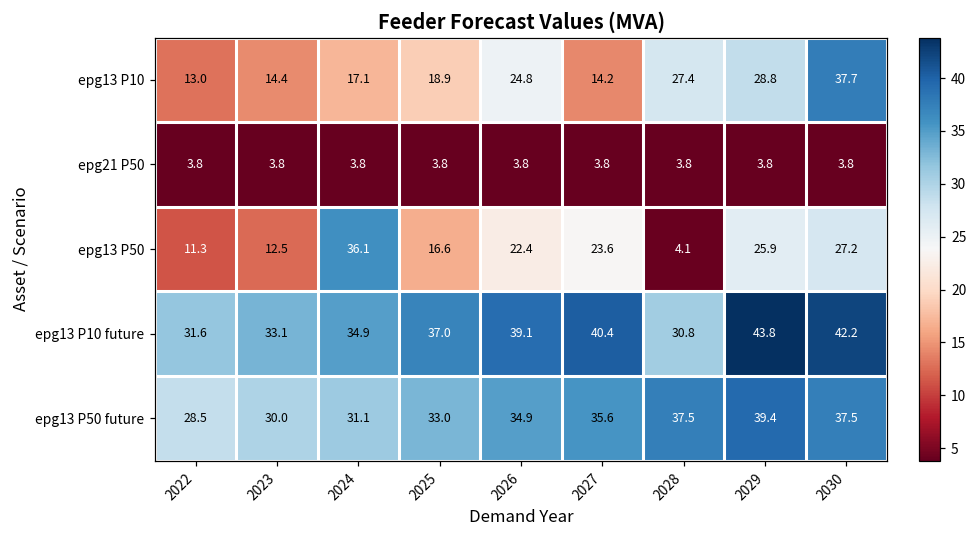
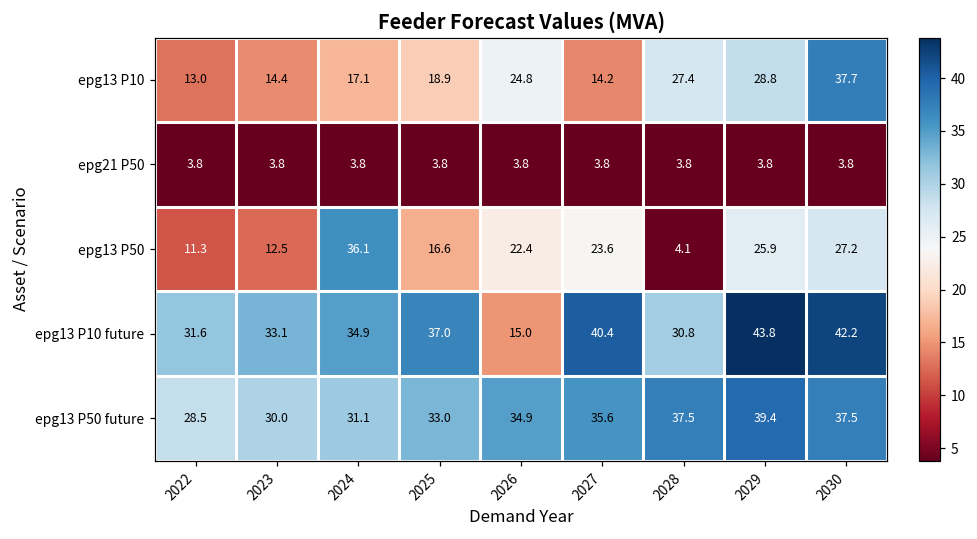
  {
    "epg13 P10": {
      "2022": 13.0,
      "2023": 14.4,
      "2024": 17.1,
      "2025": 18.9,
      "2026": 24.8,
      "2027": 14.2,
      "2028": 27.4,
      "2029": 28.8,
      "2030": 37.7
    },
    "epg21 P50": {
      "2022": 3.8,
      "2023": 3.8,
      "2024": 3.8,
      "2025": 3.8,
      "2026": 3.8,
      "2027": 3.8,
      "2028": 3.8,
      "2029": 3.8,
      "2030": 3.8
    },
    "epg13 P50": {
      "2022": 11.3,
      "2023": 12.5,
      "2024": 36.1,
      "2025": 16.6,
      "2026": 22.4,
      "2027": 23.6,
      "2028": 4.1,
      "2029": 25.9,
      "2030": 27.2
    },
    "epg13 P10 future": {
      "2022": 31.6,
      "2023": 33.1,
      "2024": 34.9,
      "2025": 37.0,
-     "2026": 39.1,
+     "2026": 15.0,
      "2027": 40.4,
      "2028": 30.8,
      "2029": 43.8,
      "2030": 42.2
    },
    "epg13 P50 future": {
      "2022": 28.5,
      "2023": 30.0,
      "2024": 31.1,
      "2025": 33.0,
      "2026": 34.9,
      "2027": 35.6,
      "2028": 37.5,
      "2029": 39.4,
      "2030": 37.5
    }
  }
